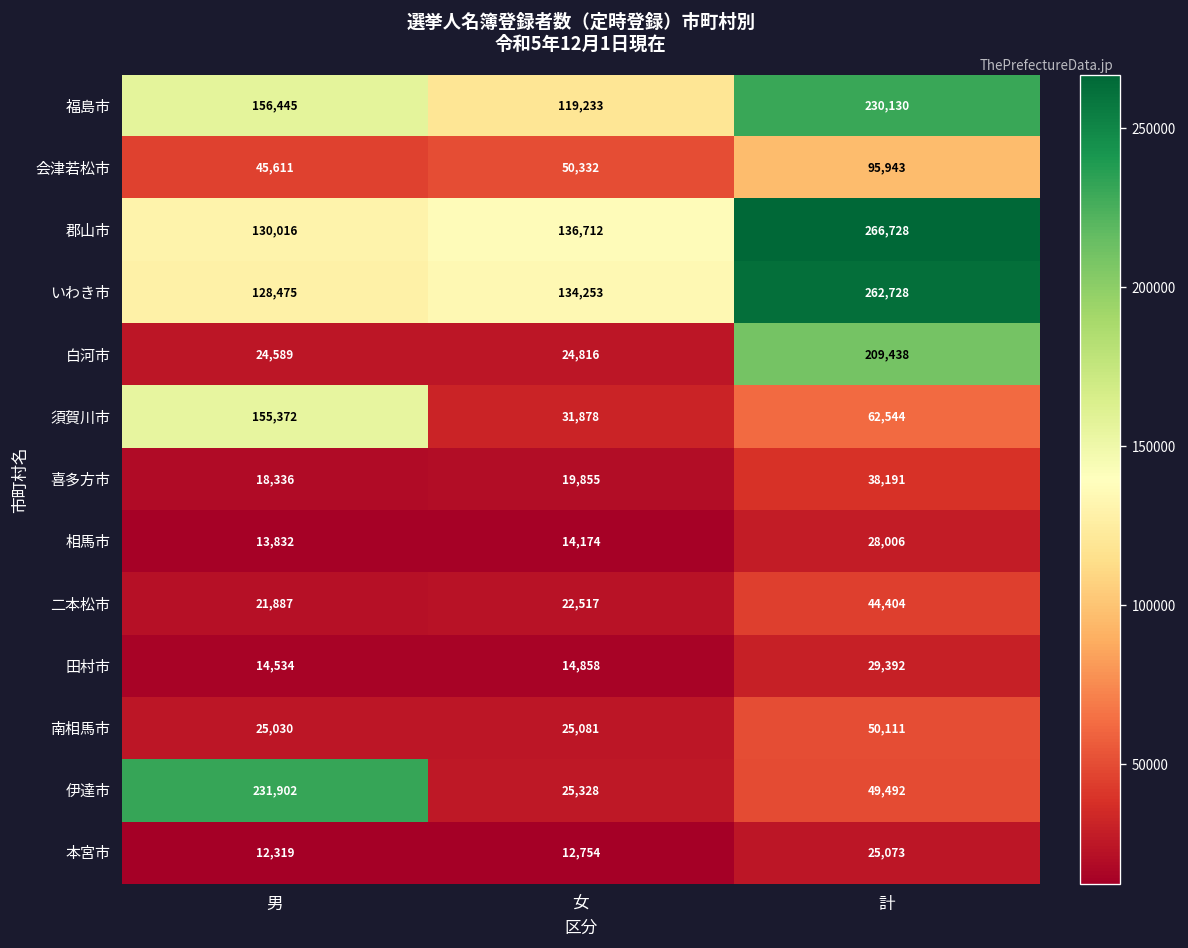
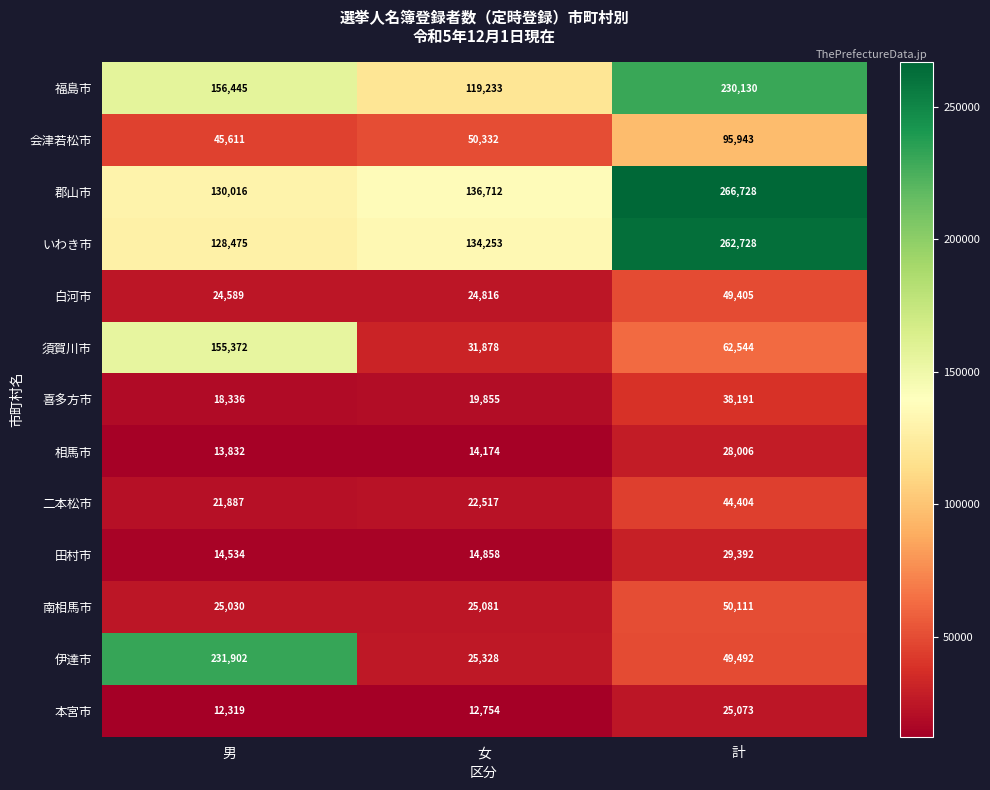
  {
    "福島市": {
      "男": "156,445",
      "女": "119,233",
      "計": "230,130"
    },
    "会津若松市": {
      "男": "45,611",
      "女": "50,332",
      "計": "95,943"
    },
    "郡山市": {
      "男": "130,016",
      "女": "136,712",
      "計": "266,728"
    },
    "いわき市": {
      "男": "128,475",
      "女": "134,253",
      "計": "262,728"
    },
    "白河市": {
      "男": "24,589",
      "女": "24,816",
-     "計": "209,438"
+     "計": "49,405"
    },
    "須賀川市": {
      "男": "155,372",
      "女": "31,878",
      "計": "62,544"
    },
    "喜多方市": {
      "男": "18,336",
      "女": "19,855",
      "計": "38,191"
    },
    "相馬市": {
      "男": "13,832",
      "女": "14,174",
      "計": "28,006"
    },
    "二本松市": {
      "男": "21,887",
      "女": "22,517",
      "計": "44,404"
    },
    "田村市": {
      "男": "14,534",
      "女": "14,858",
      "計": "29,392"
    },
    "南相馬市": {
      "男": "25,030",
      "女": "25,081",
      "計": "50,111"
    },
    "伊達市": {
      "男": "231,902",
      "女": "25,328",
      "計": "49,492"
    },
    "本宮市": {
      "男": "12,319",
      "女": "12,754",
      "計": "25,073"
    }
  }
